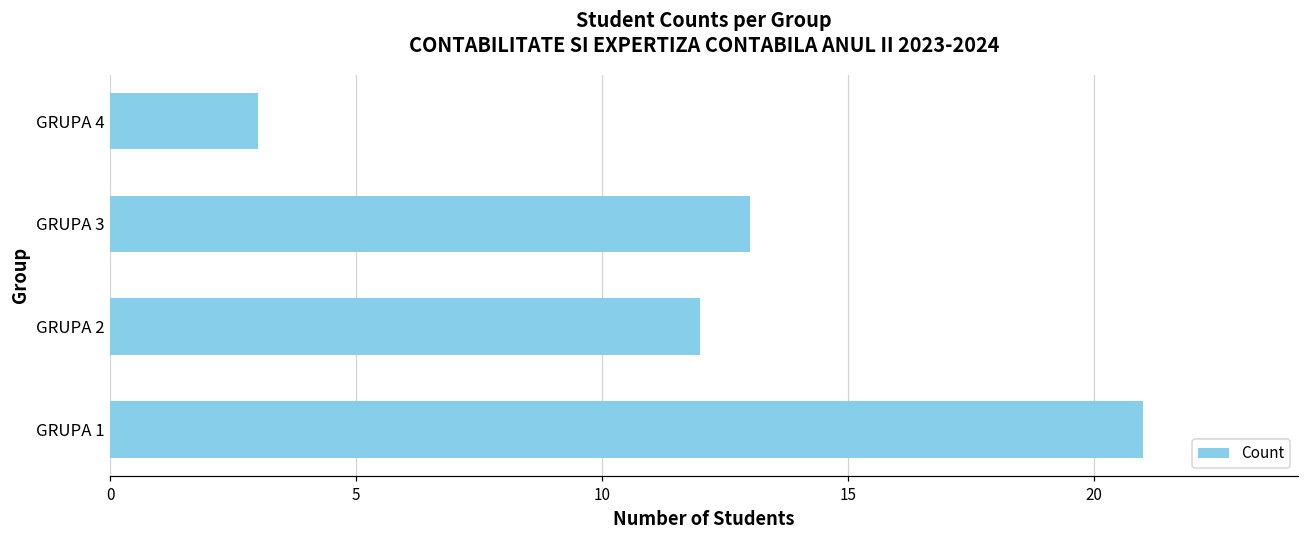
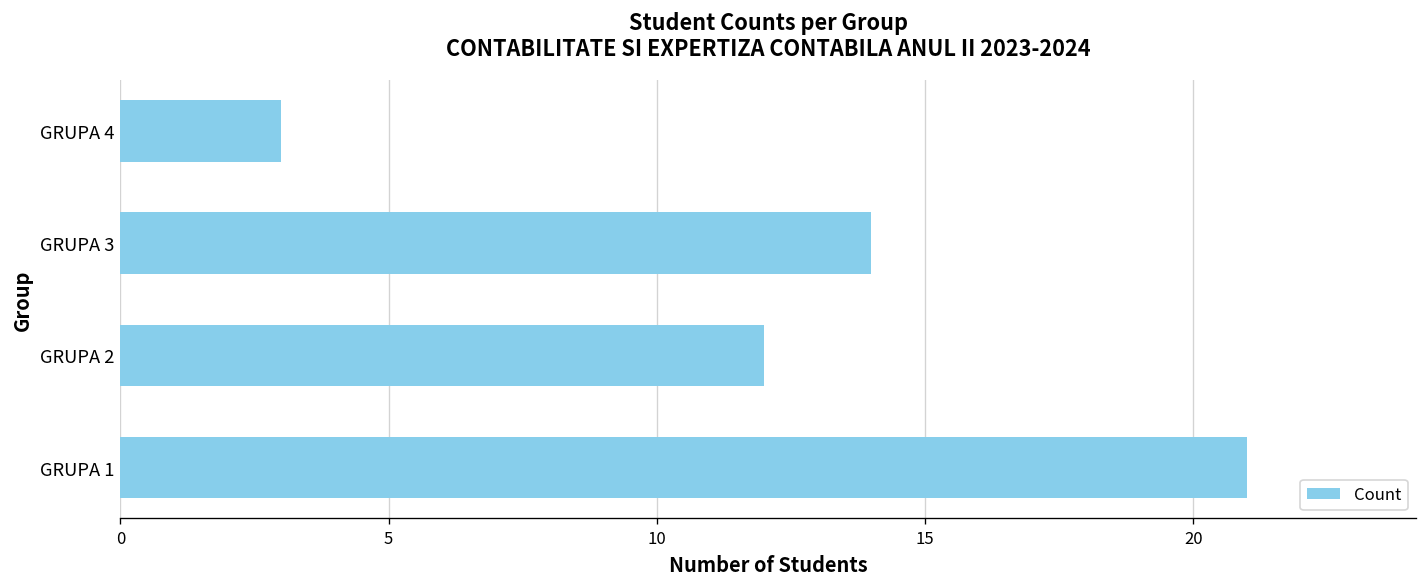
  {
    "GRUPA 4": 3,
-   "GRUPA 3": 13,
+   "GRUPA 3": 14,
    "GRUPA 2": 12,
    "GRUPA 1": 21
  }
